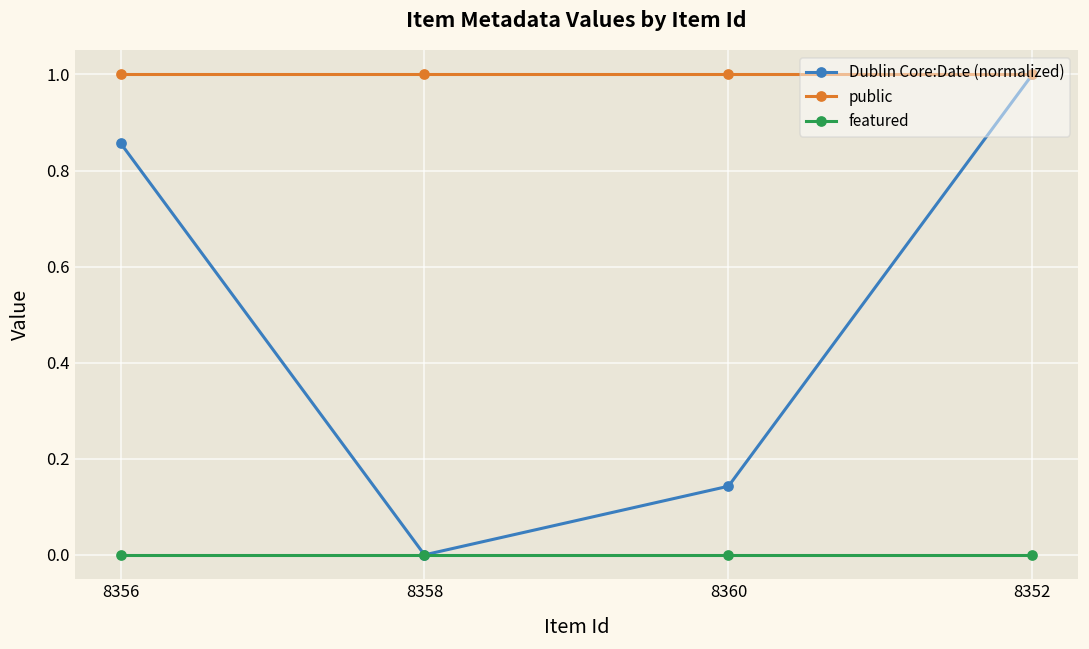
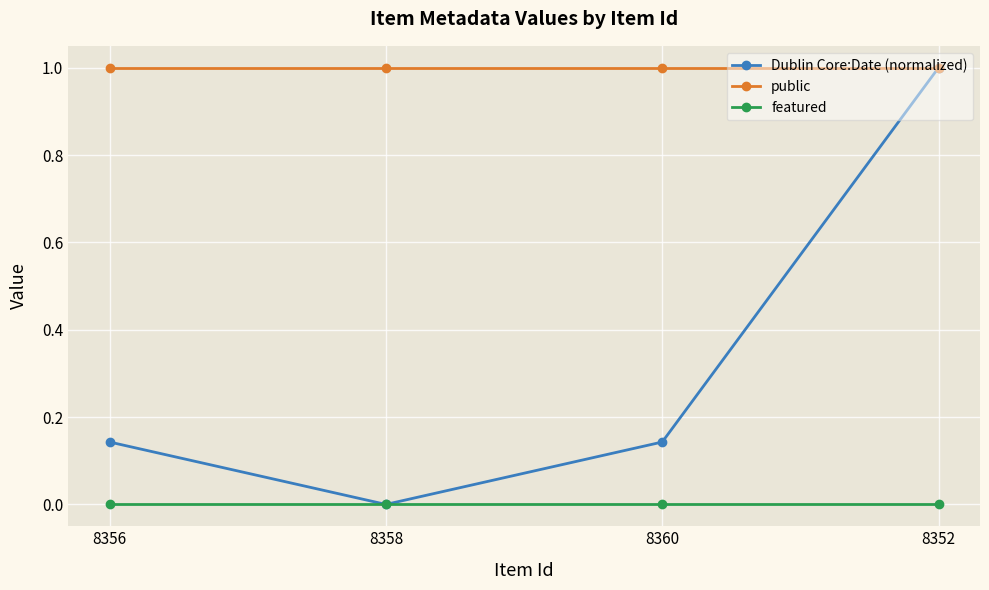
  {
    "Dublin Core:Date (normalized)": {
-     "8356": 0.86,
+     "8356": 0.14,
      "8360": 0.14
    },
    "public": {
      "8356": 1.00,
      "8358": 1.00,
      "8360": 1.00
    },
    "featured": {
      "8356": 0.00,
      "8360": 0.00,
      "8352": 0.00
    }
  }
